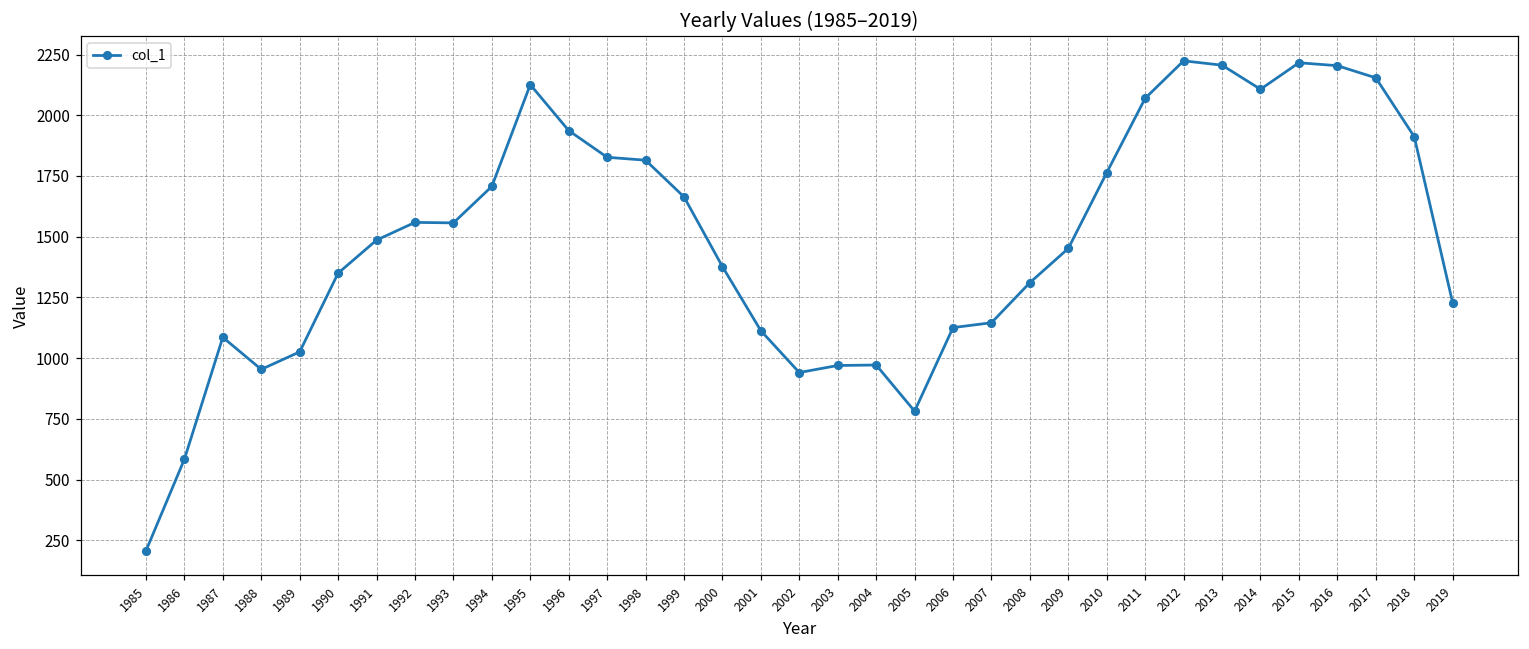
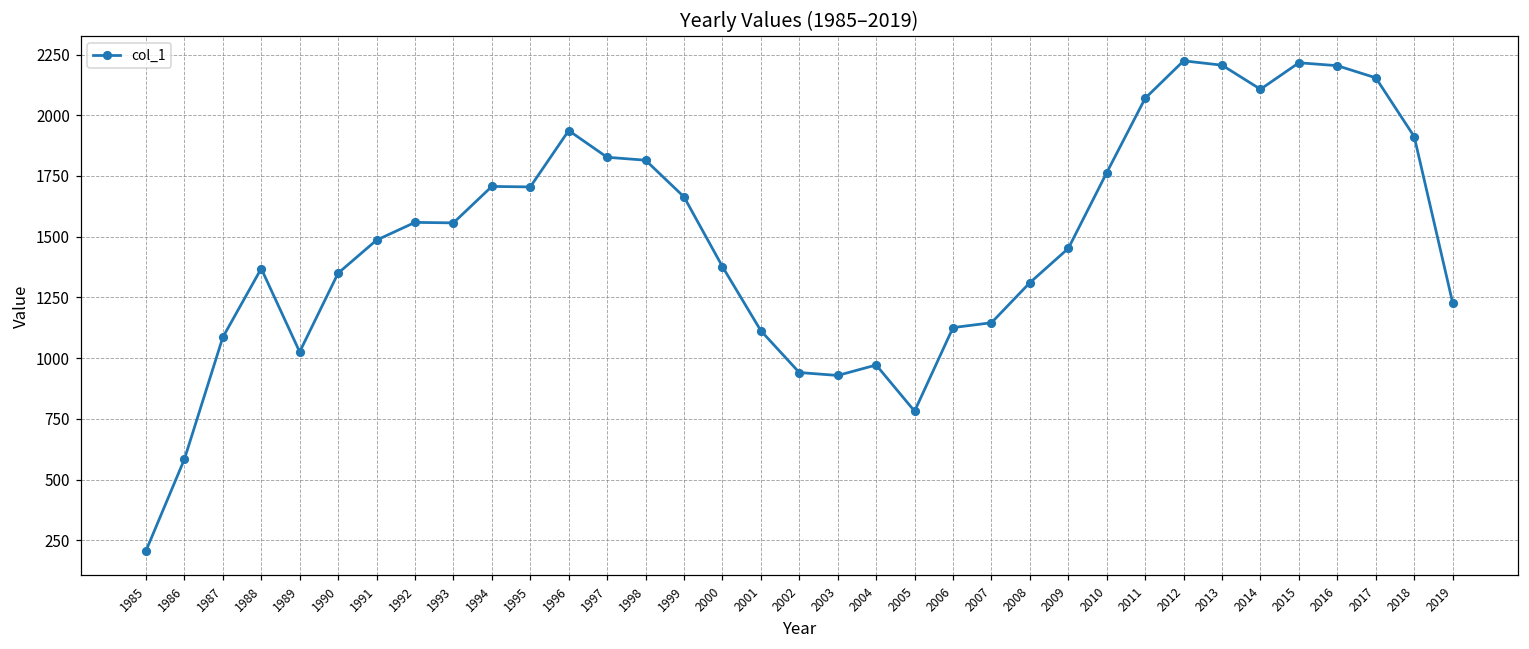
  {
    "1985": 210,
    "1986": 580,
    "1987": 1090,
-   "1988": 950,
+   "1988": 1370,
    "1989": 1030,
    "1990": 1350,
    "1991": 1490,
    "1992": 1560,
    "1993": 1560,
    "1994": 1710,
-   "1995": 2130,
+   "1995": 1710,
    "1996": 1940,
    "1997": 1830,
    "1998": 1820,
    "1999": 1660,
    "2000": 1380,
    "2001": 1110,
    "2002": 940,
-   "2003": 970,
+   "2003": 930,
    "2004": 970,
    "2005": 780,
    "2006": 1130,
    "2007": 1150,
    "2008": 1310,
    "2009": 1450,
    "2010": 1760,
    "2011": 2070,
    "2012": 2220,
    "2013": 2210,
    "2014": 2110,
    "2015": 2220,
    "2016": 2200,
    "2017": 2150,
    "2018": 1910,
    "2019": 1230
  }
